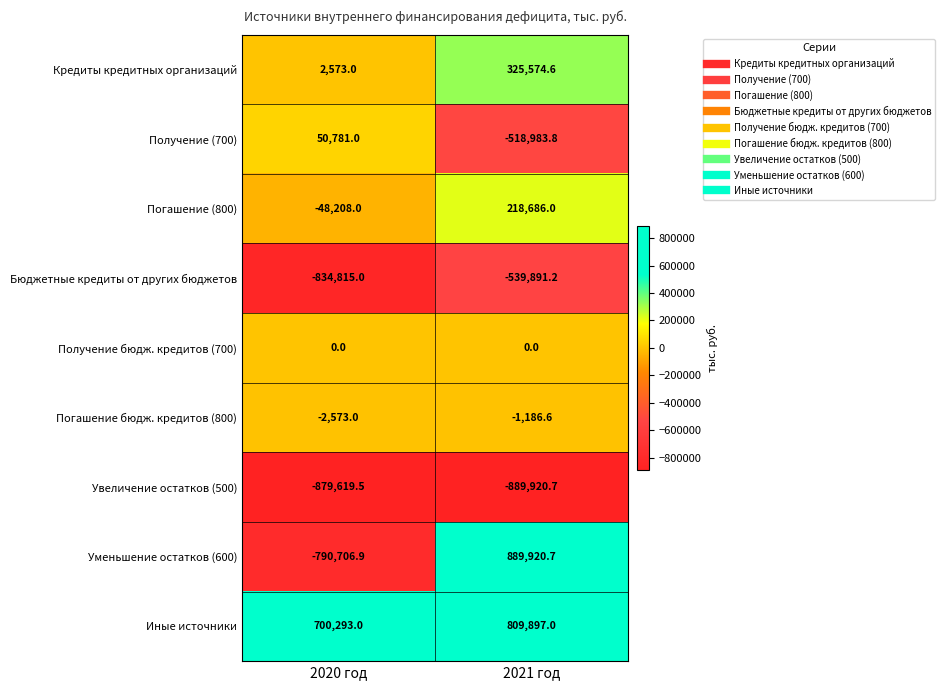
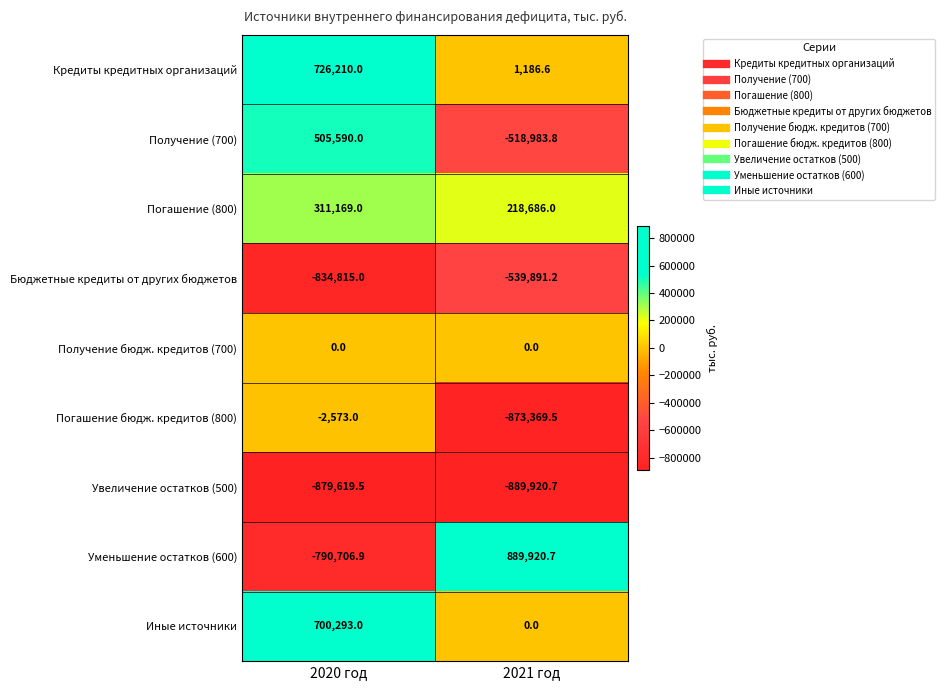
  {
    "Кредиты кредитных организаций": {
-     "2020 год": "2,573.0",
-     "2021 год": "325,574.6"
+     "2020 год": "726,210.0",
+     "2021 год": "1,186.6"
    },
    "Получение (700)": {
-     "2020 год": "50,781.0",
+     "2020 год": "505,590.0",
      "2021 год": "-518,983.8"
    },
    "Погашение (800)": {
-     "2020 год": "-48,208.0",
+     "2020 год": "311,169.0",
      "2021 год": "218,686.0"
    },
    "Бюджетные кредиты от других бюджетов": {
      "2020 год": "-834,815.0",
      "2021 год": "-539,891.2"
    },
    "Получение бюдж. кредитов (700)": {
      "2020 год": "0.0",
      "2021 год": "0.0"
    },
    "Погашение бюдж. кредитов (800)": {
      "2020 год": "-2,573.0",
-     "2021 год": "-1,186.6"
+     "2021 год": "-873,369.5"
    },
    "Увеличение остатков (500)": {
      "2020 год": "-879,619.5",
      "2021 год": "-889,920.7"
    },
    "Уменьшение остатков (600)": {
      "2020 год": "-790,706.9",
      "2021 год": "889,920.7"
    },
    "Иные источники": {
      "2020 год": "700,293.0",
-     "2021 год": "809,897.0"
+     "2021 год": "0.0"
    }
  }
